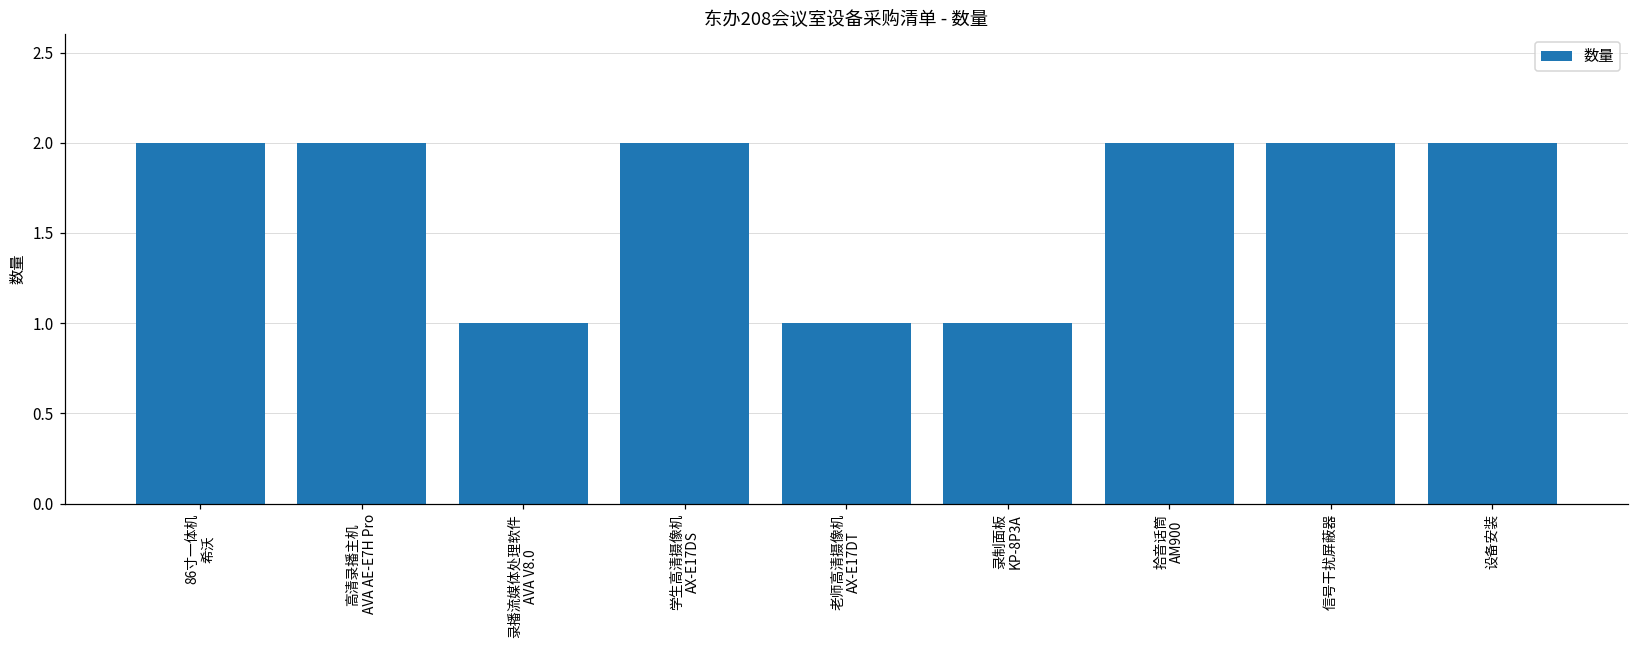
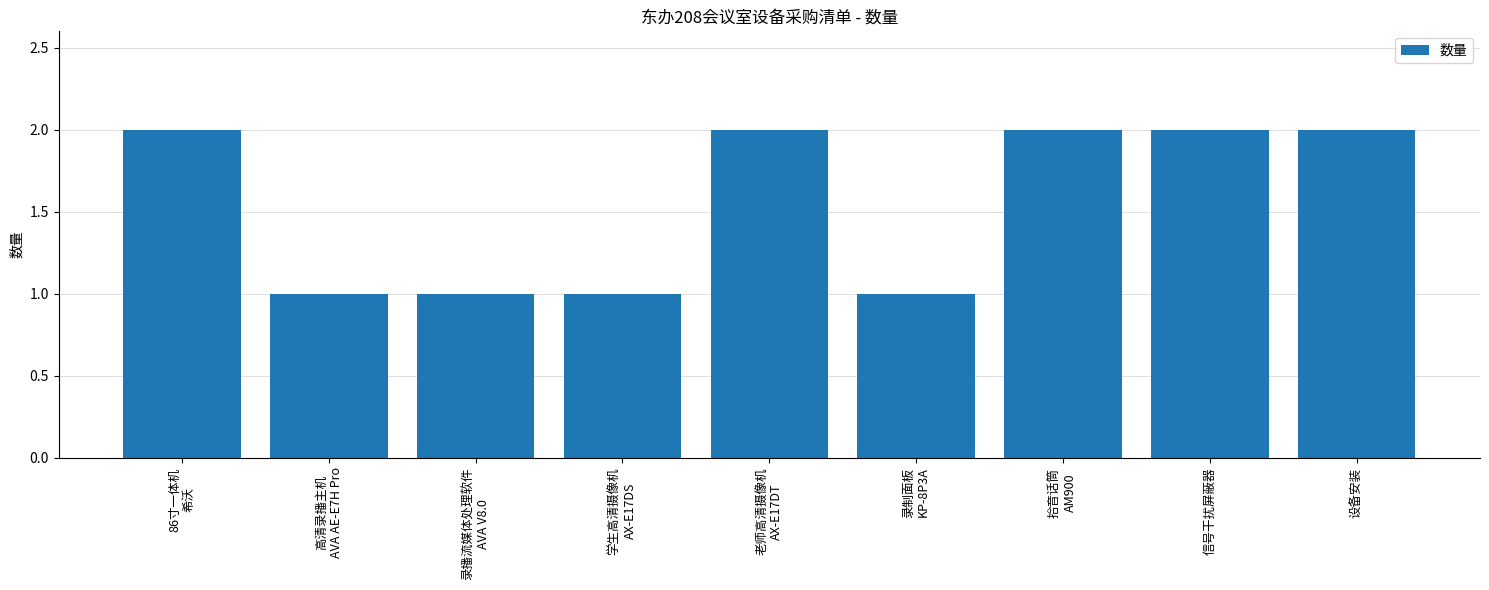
  {
    "86寸一体机 希沃": 2,
-   "高清录播主机 AVA AE-E7H Pro": 2,
+   "高清录播主机 AVA AE-E7H Pro": 1,
    "录播流媒体处理软件 AVA V8.0": 1,
-   "学生高清摄像机 AX-E17DS": 2,
-   "老师高清摄像机 AX-E17DT": 1,
+   "学生高清摄像机 AX-E17DS": 1,
+   "老师高清摄像机 AX-E17DT": 2,
    "录制面板 KP-8P3A": 1,
    "拾音话筒 AM900": 2,
    "信号干扰屏蔽器": 2,
    "设备安装": 2
  }
